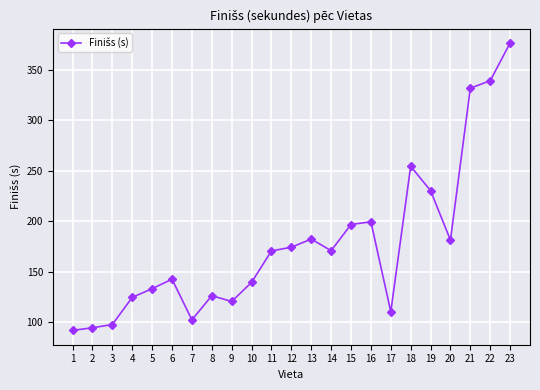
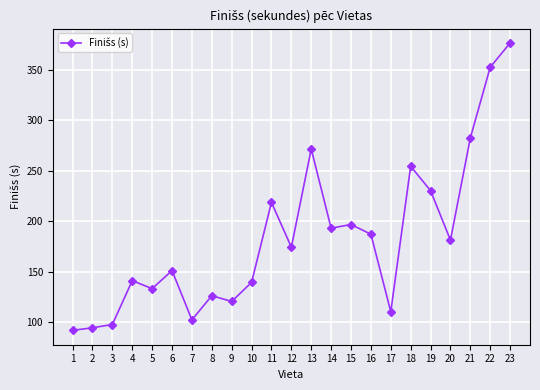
  {
    "1": 92,
    "2": 94,
    "3": 98,
-   "4": 124,
+   "4": 141,
    "5": 133,
-   "6": 142,
+   "6": 151,
    "7": 102,
    "8": 126,
    "9": 120,
    "10": 139,
-   "11": 170,
+   "11": 219,
    "12": 174,
-   "13": 182,
-   "14": 171,
+   "13": 272,
+   "14": 193,
    "15": 197,
-   "16": 199,
+   "16": 187,
    "17": 110,
    "18": 254,
    "19": 230,
    "20": 181,
-   "21": 332,
-   "22": 339,
+   "21": 283,
+   "22": 353,
    "23": 377
  }
